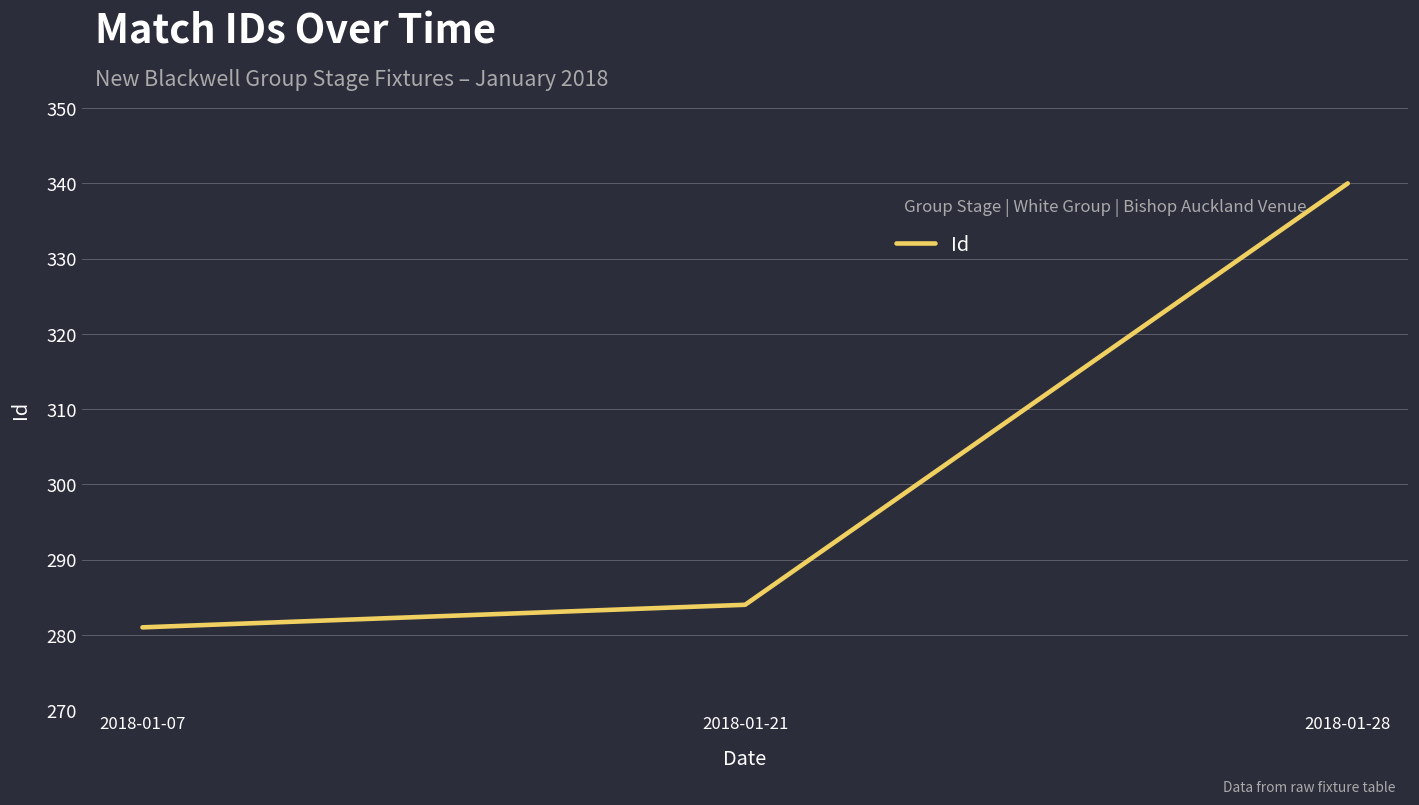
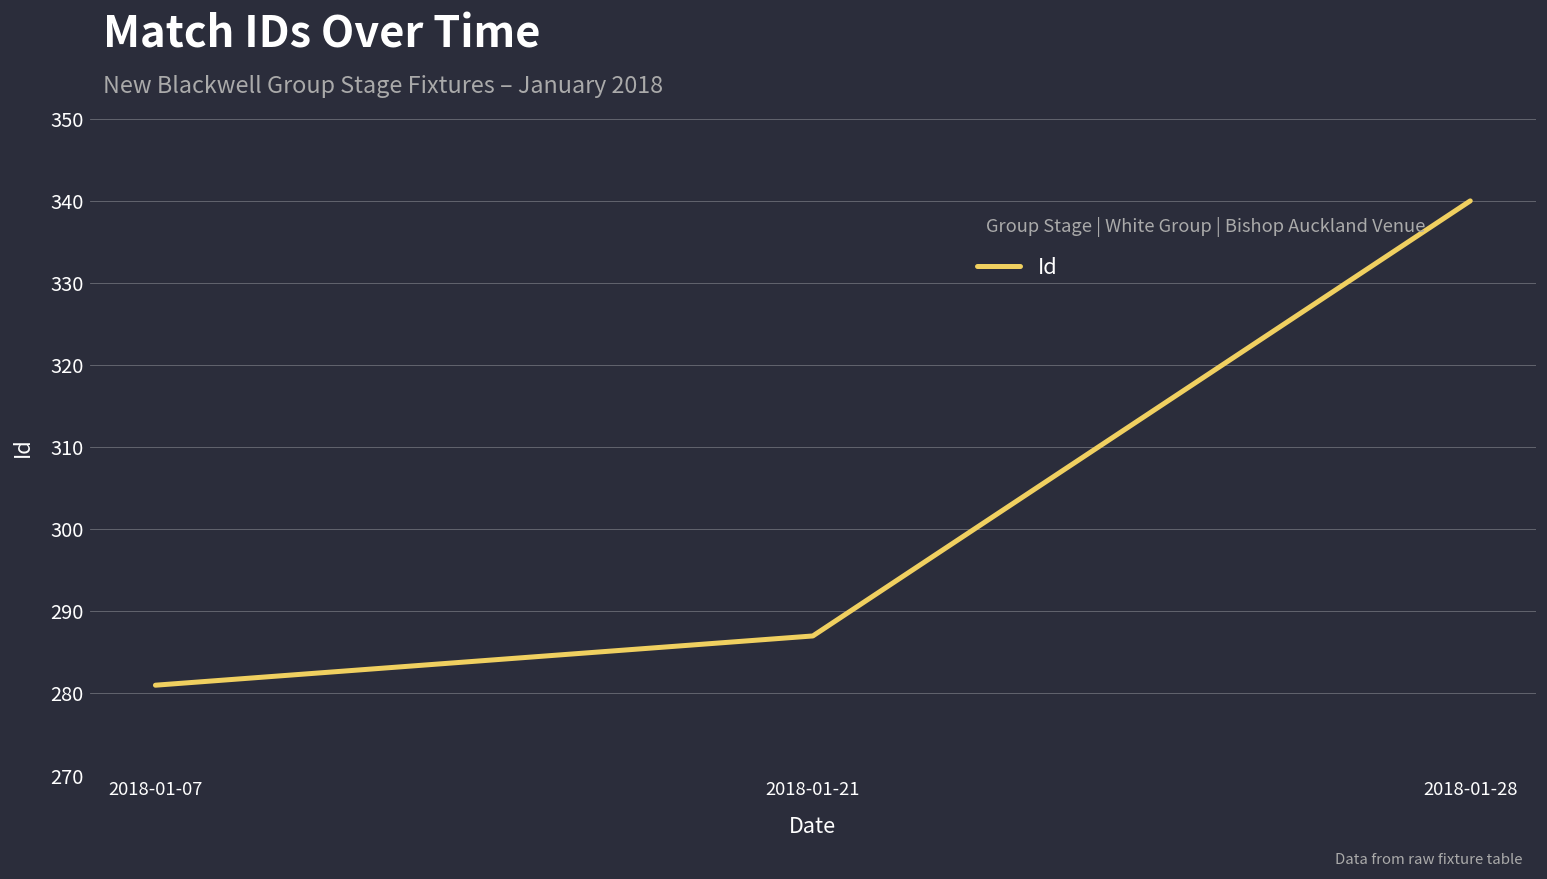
  {
    "2018-01-07": 281,
-   "2018-01-21": 284,
+   "2018-01-21": 287,
    "2018-01-28": 340
  }
